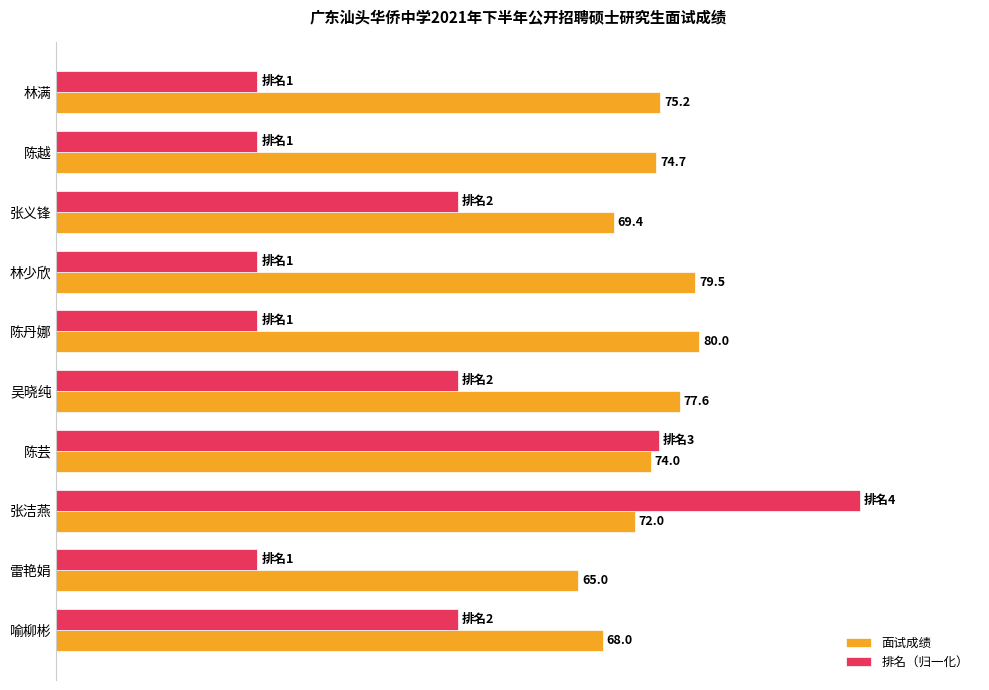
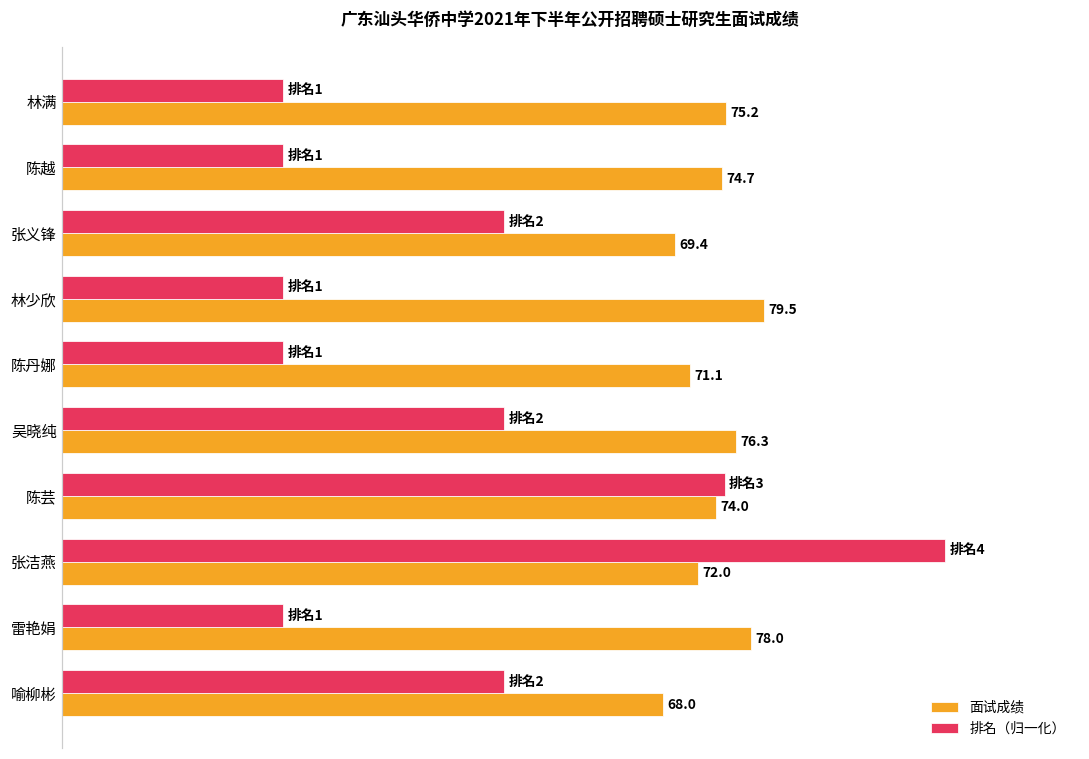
  {
    "面试成绩": {
      "林满": 75.2,
      "陈越": 74.7,
      "张义锋": 69.4,
      "林少欣": 79.5,
-     "陈丹娜": 80.0,
-     "吴晓纯": 77.6,
+     "陈丹娜": 71.1,
+     "吴晓纯": 76.3,
      "陈芸": 74.0,
      "张洁燕": 72.0,
-     "雷艳娟": 65.0,
+     "雷艳娟": 78.0,
      "喻柳彬": 68.0
    }
  }
